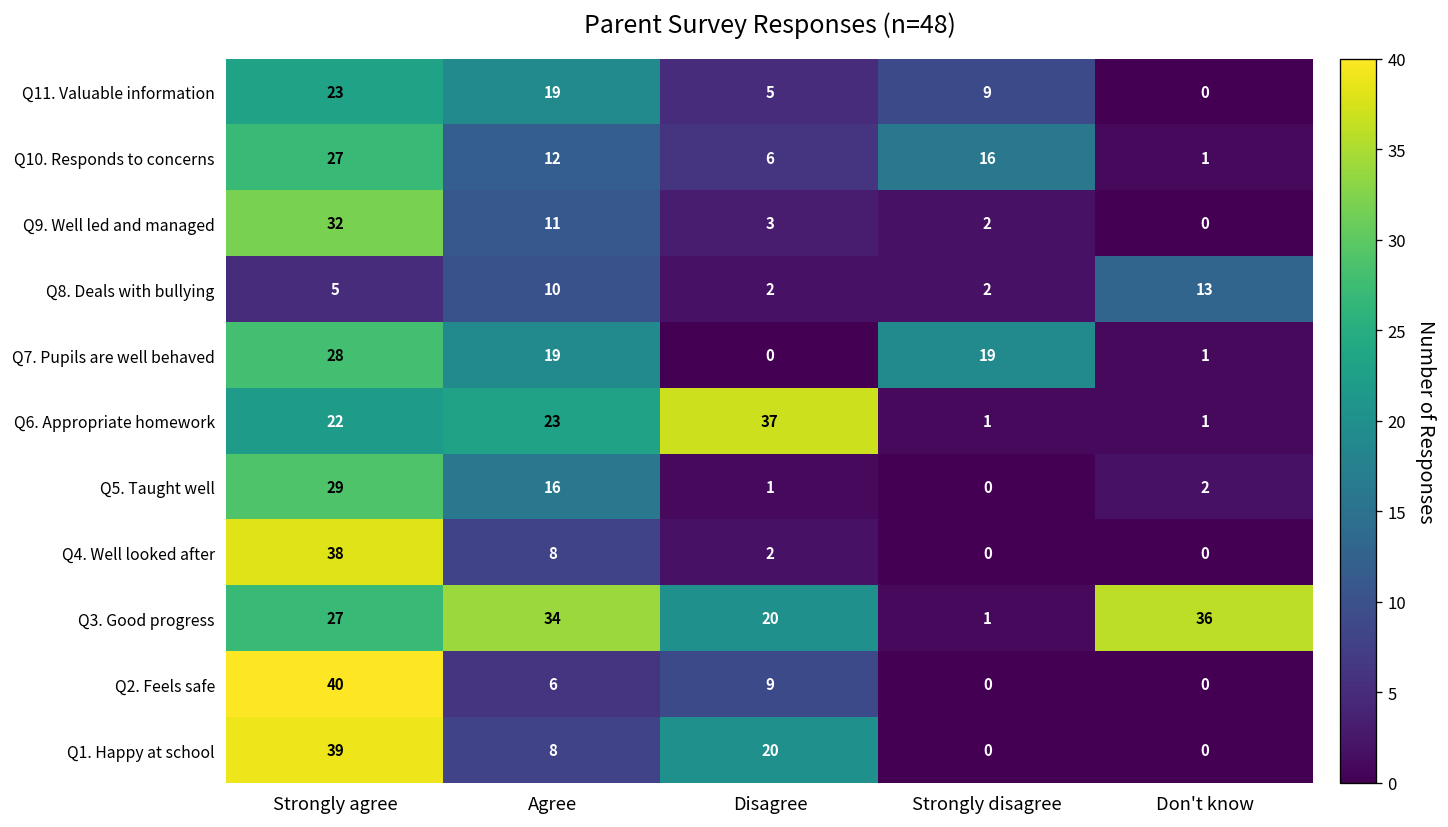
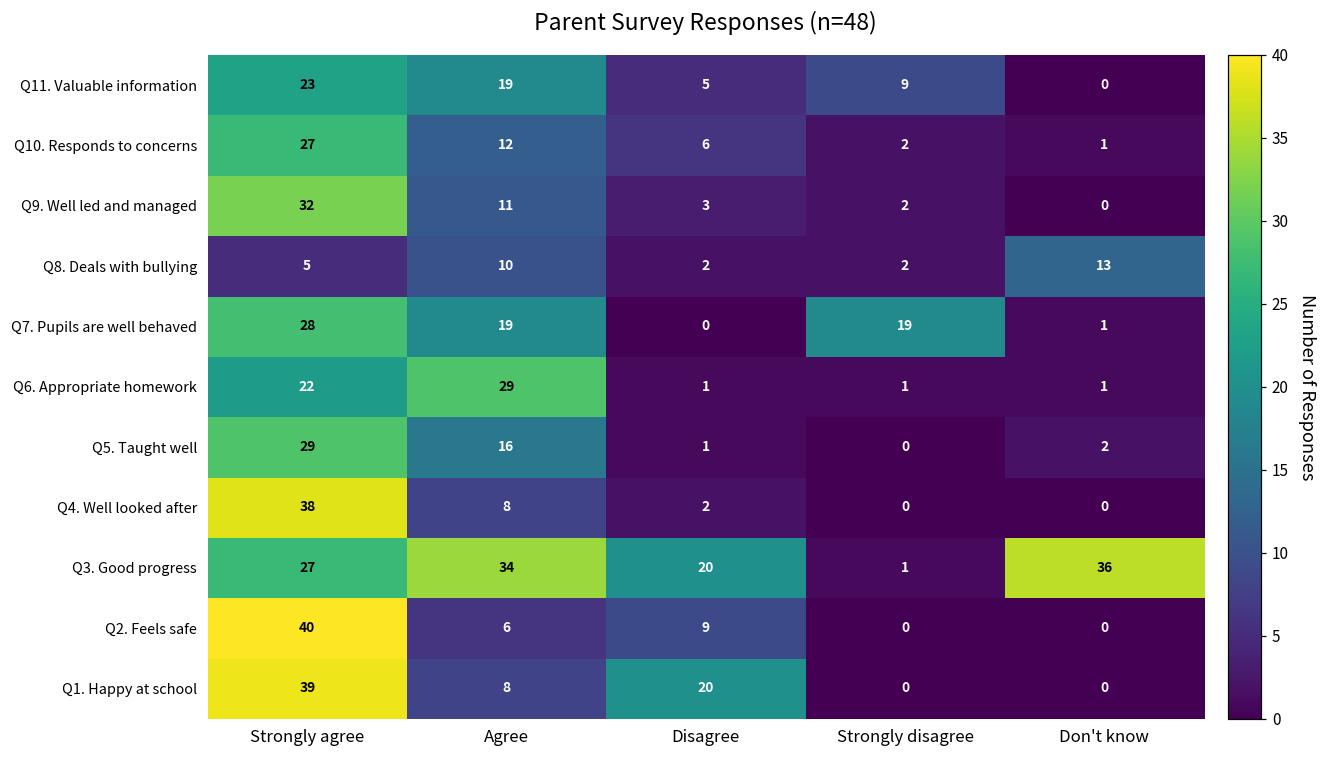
  {
    "Q11. Valuable information": {
      "Strongly agree": 23,
      "Agree": 19,
      "Disagree": 5,
      "Strongly disagree": 9,
      "Don't know": 0
    },
    "Q10. Responds to concerns": {
      "Strongly agree": 27,
      "Agree": 12,
      "Disagree": 6,
-     "Strongly disagree": 16,
+     "Strongly disagree": 2,
      "Don't know": 1
    },
    "Q9. Well led and managed": {
      "Strongly agree": 32,
      "Agree": 11,
      "Disagree": 3,
      "Strongly disagree": 2,
      "Don't know": 0
    },
    "Q8. Deals with bullying": {
      "Strongly agree": 5,
      "Agree": 10,
      "Disagree": 2,
      "Strongly disagree": 2,
      "Don't know": 13
    },
    "Q7. Pupils are well behaved": {
      "Strongly agree": 28,
      "Agree": 19,
      "Disagree": 0,
      "Strongly disagree": 19,
      "Don't know": 1
    },
    "Q6. Appropriate homework": {
      "Strongly agree": 22,
-     "Agree": 23,
-     "Disagree": 37,
+     "Agree": 29,
+     "Disagree": 1,
      "Strongly disagree": 1,
      "Don't know": 1
    },
    "Q5. Taught well": {
      "Strongly agree": 29,
      "Agree": 16,
      "Disagree": 1,
      "Strongly disagree": 0,
      "Don't know": 2
    },
    "Q4. Well looked after": {
      "Strongly agree": 38,
      "Agree": 8,
      "Disagree": 2,
      "Strongly disagree": 0,
      "Don't know": 0
    },
    "Q3. Good progress": {
      "Strongly agree": 27,
      "Agree": 34,
      "Disagree": 20,
      "Strongly disagree": 1,
      "Don't know": 36
    },
    "Q2. Feels safe": {
      "Strongly agree": 40,
      "Agree": 6,
      "Disagree": 9,
      "Strongly disagree": 0,
      "Don't know": 0
    },
    "Q1. Happy at school": {
      "Strongly agree": 39,
      "Agree": 8,
      "Disagree": 20,
      "Strongly disagree": 0,
      "Don't know": 0
    }
  }
